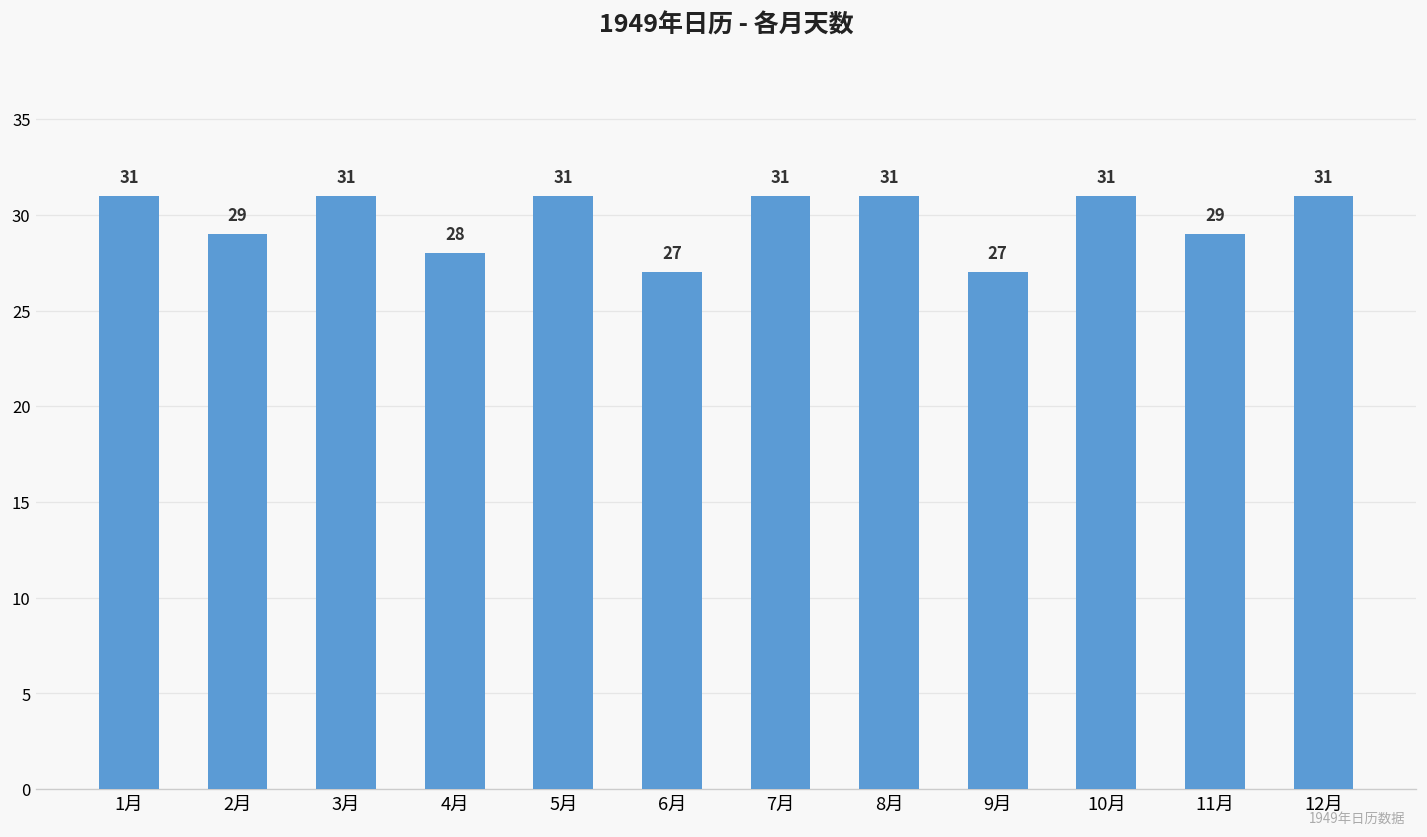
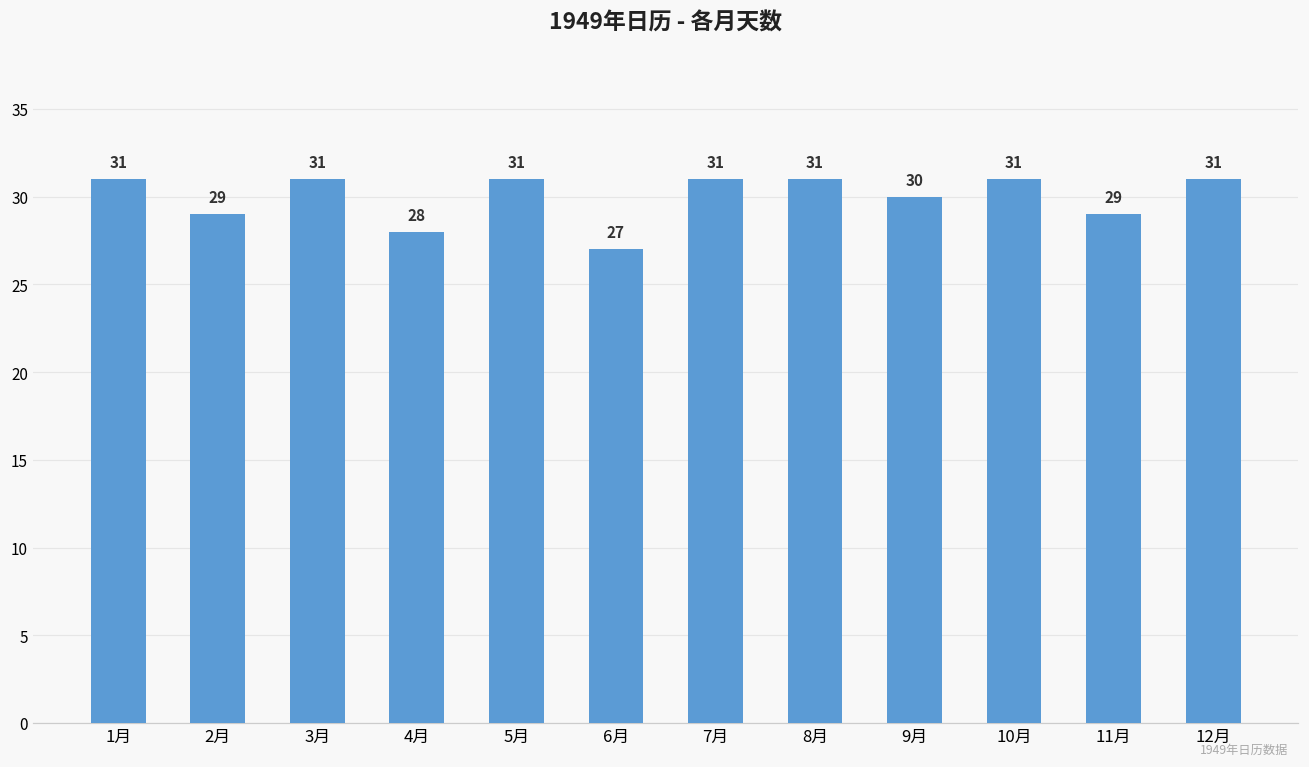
  {
    "1月": 31,
    "2月": 29,
    "3月": 31,
    "4月": 28,
    "5月": 31,
    "6月": 27,
    "7月": 31,
    "8月": 31,
-   "9月": 27,
+   "9月": 30,
    "10月": 31,
    "11月": 29,
    "12月": 31
  }
